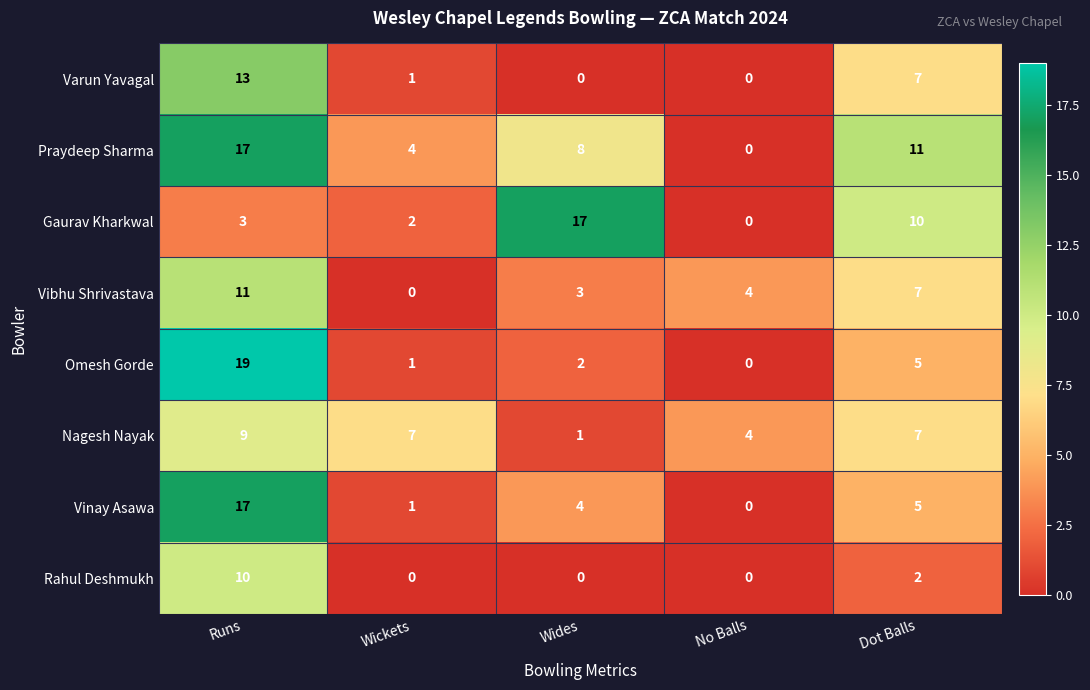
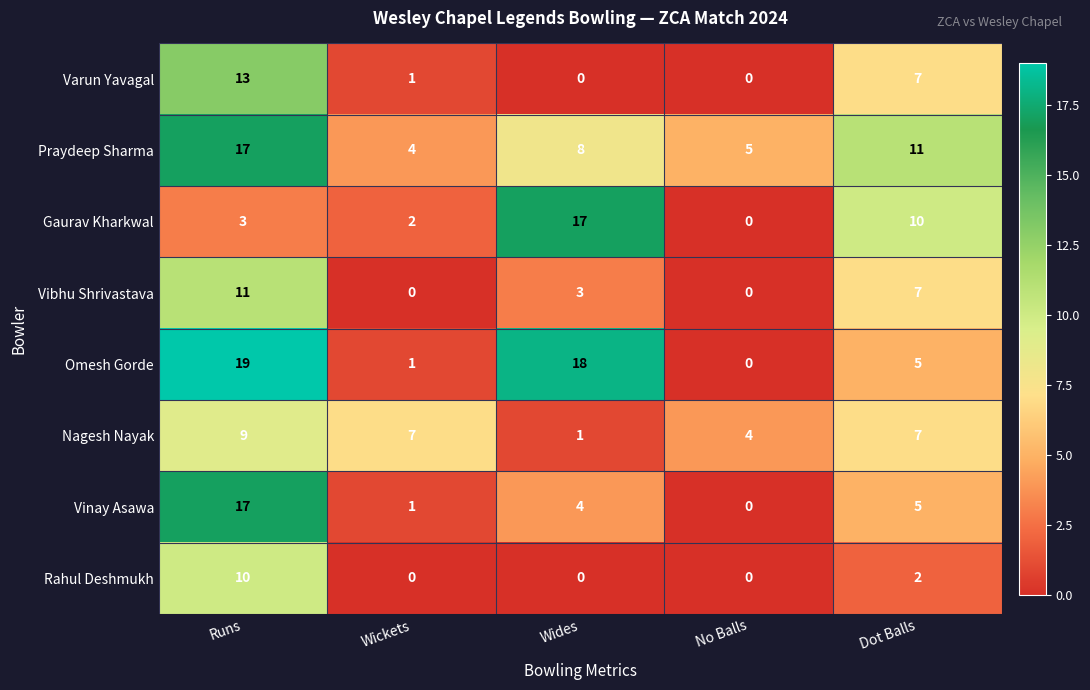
  {
    "Varun Yavagal": {
      "Runs": 13,
      "Wickets": 1,
      "Wides": 0,
      "No Balls": 0,
      "Dot Balls": 7
    },
    "Praydeep Sharma": {
      "Runs": 17,
      "Wickets": 4,
      "Wides": 8,
-     "No Balls": 0,
+     "No Balls": 5,
      "Dot Balls": 11
    },
    "Gaurav Kharkwal": {
      "Runs": 3,
      "Wickets": 2,
      "Wides": 17,
      "No Balls": 0,
      "Dot Balls": 10
    },
    "Vibhu Shrivastava": {
      "Runs": 11,
      "Wickets": 0,
      "Wides": 3,
-     "No Balls": 4,
+     "No Balls": 0,
      "Dot Balls": 7
    },
    "Omesh Gorde": {
      "Runs": 19,
      "Wickets": 1,
-     "Wides": 2,
+     "Wides": 18,
      "No Balls": 0,
      "Dot Balls": 5
    },
    "Nagesh Nayak": {
      "Runs": 9,
      "Wickets": 7,
      "Wides": 1,
      "No Balls": 4,
      "Dot Balls": 7
    },
    "Vinay Asawa": {
      "Runs": 17,
      "Wickets": 1,
      "Wides": 4,
      "No Balls": 0,
      "Dot Balls": 5
    },
    "Rahul Deshmukh": {
      "Runs": 10,
      "Wickets": 0,
      "Wides": 0,
      "No Balls": 0,
      "Dot Balls": 2
    }
  }
